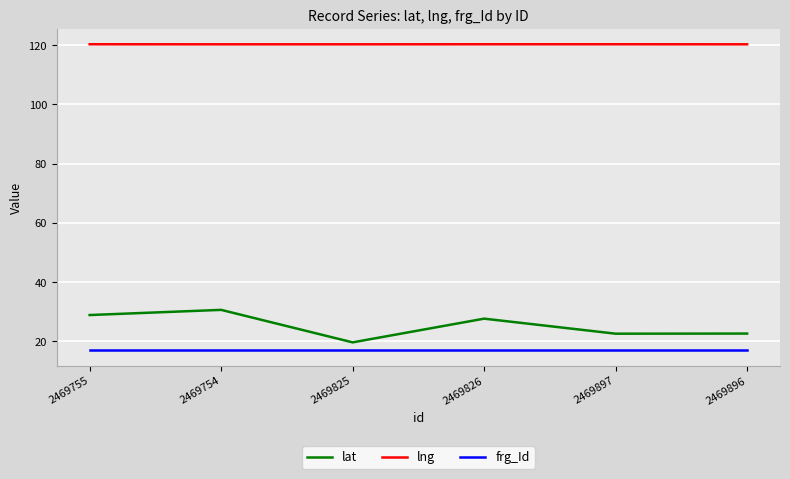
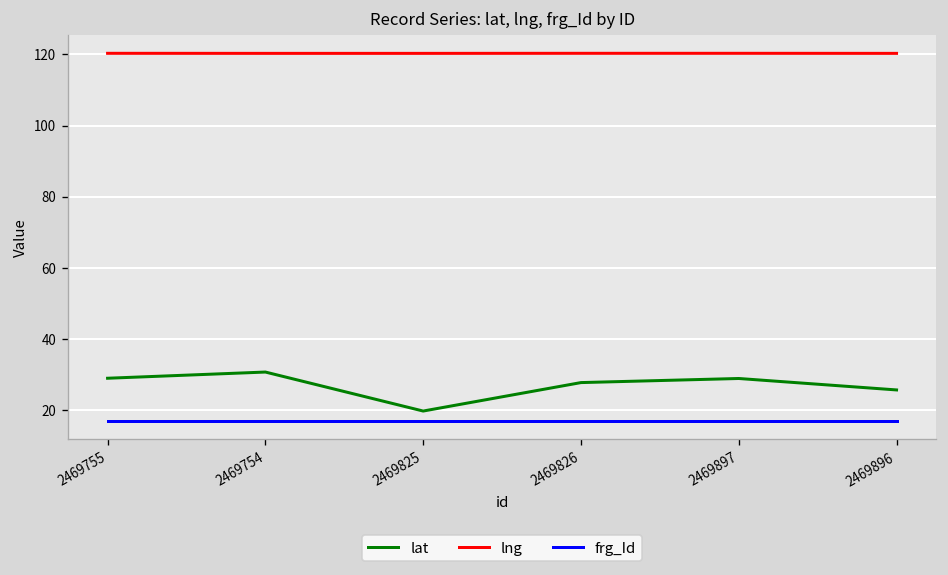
  {
    "lat": {
      "2469755": 29,
      "2469754": 31,
      "2469825": 20,
      "2469826": 28,
-     "2469897": 23,
-     "2469896": 23
+     "2469897": 29,
+     "2469896": 26
    },
    "lng": {
      "2469755": 120,
      "2469754": 120,
      "2469825": 120,
      "2469826": 120,
      "2469897": 120,
      "2469896": 120
    },
    "frg_Id": {
      "2469755": 17,
      "2469754": 17,
      "2469825": 17,
      "2469826": 17,
      "2469897": 17,
      "2469896": 17
    }
  }
